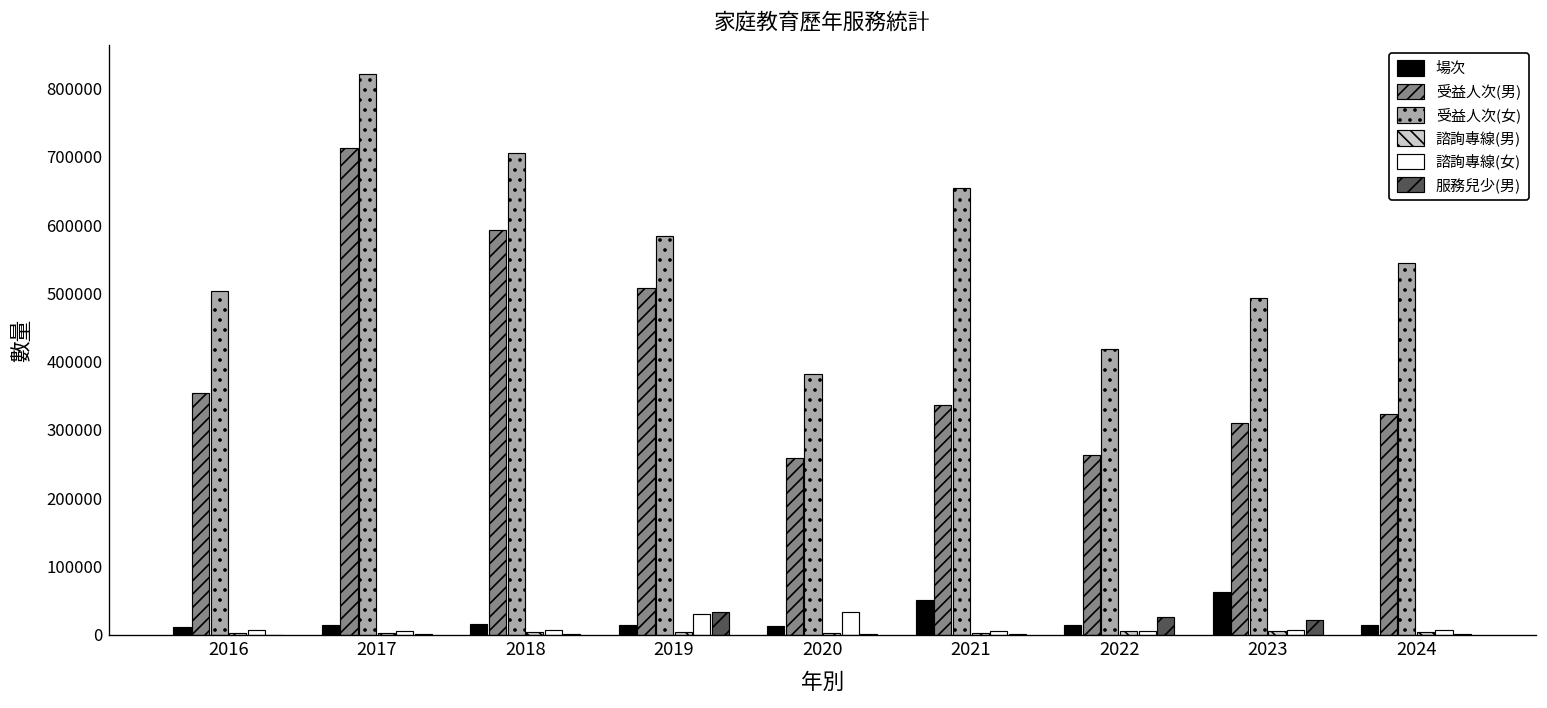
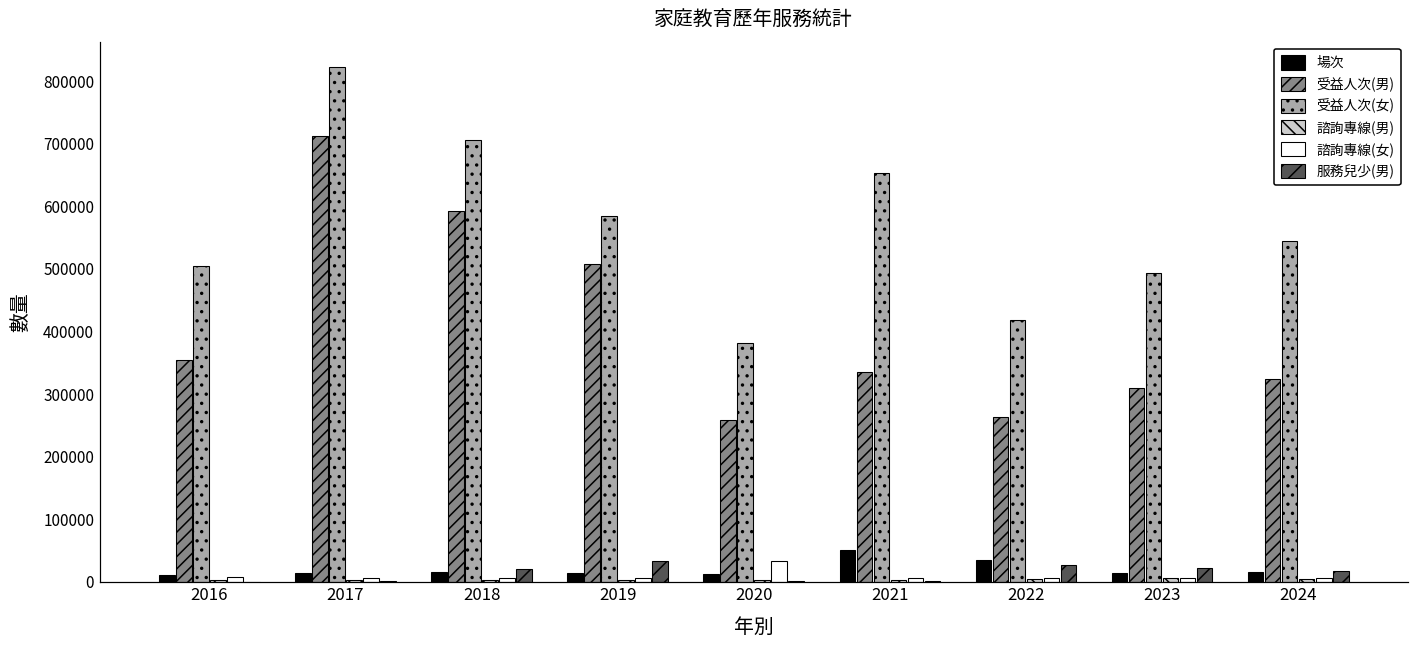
  {
    "場次": {
      "2016": 10000,
      "2017": 10000,
      "2018": 20000,
      "2019": 10000,
      "2020": 10000,
      "2021": 50000,
-     "2022": 10000,
-     "2023": 60000,
+     "2022": 30000,
+     "2023": 10000,
      "2024": 20000
    },
    "諮詢專線(女)": {
      "2016": 10000,
      "2017": 10000,
      "2018": 10000,
-     "2019": 30000,
+     "2019": 10000,
      "2020": 30000,
      "2021": 10000,
      "2022": 10000,
      "2023": 10000,
      "2024": 10000
    },
    "服務兒少(男)": {
-     "2018": 0,
+     "2018": 20000,
      "2019": 30000,
      "2022": 30000,
      "2023": 20000,
-     "2024": 0
+     "2024": 20000
    }
  }
